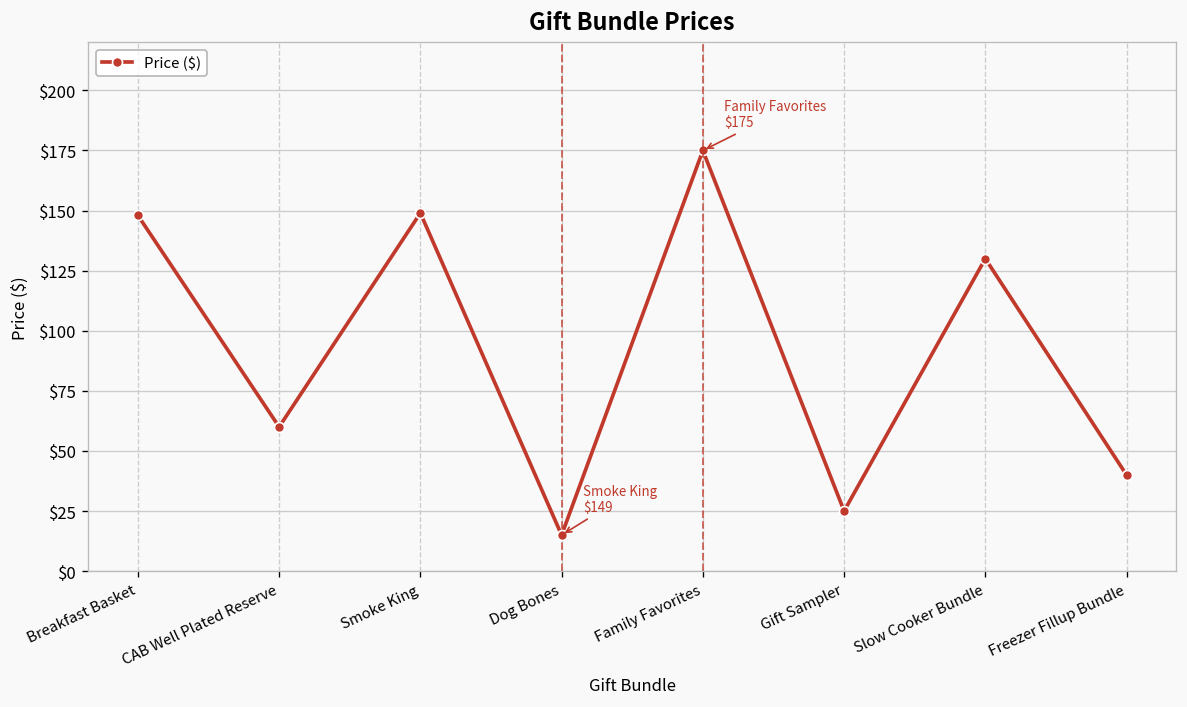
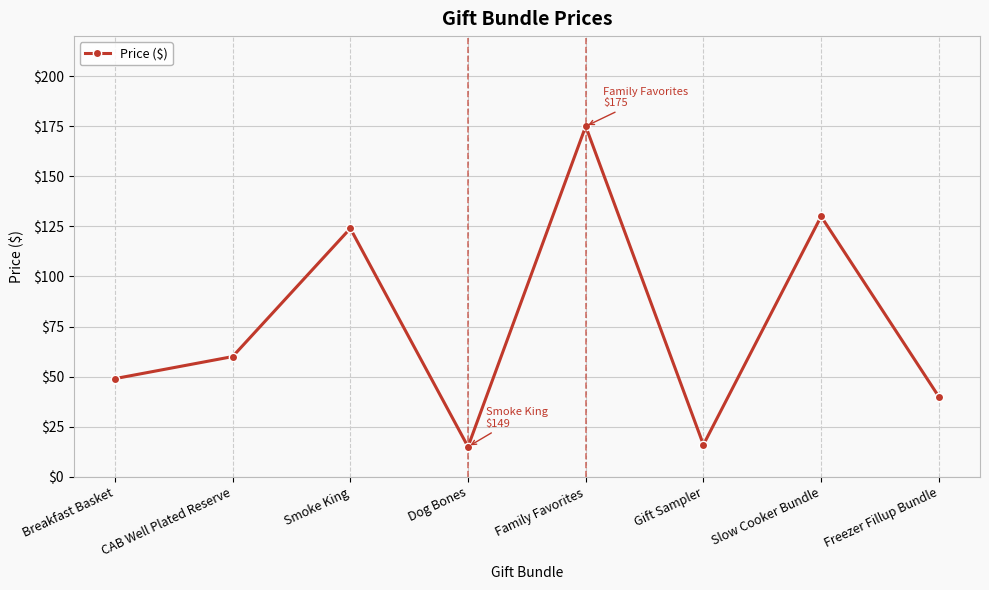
  {
-   "Breakfast Basket": "$148",
+   "Breakfast Basket": "$49",
    "CAB Well Plated Reserve": "$60",
-   "Smoke King": "$149",
-   "Gift Sampler": "$25",
+   "Smoke King": "$124",
+   "Gift Sampler": "$16",
    "Slow Cooker Bundle": "$130",
    "Freezer Fillup Bundle": "$40"
  }
